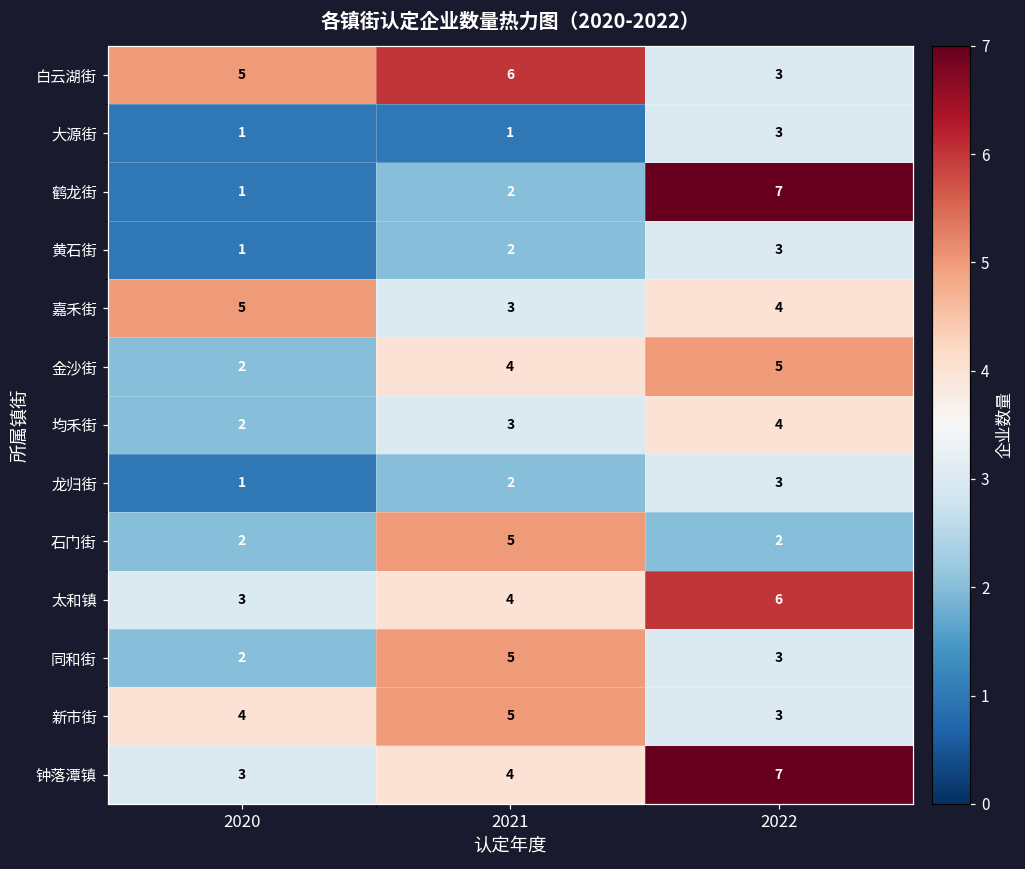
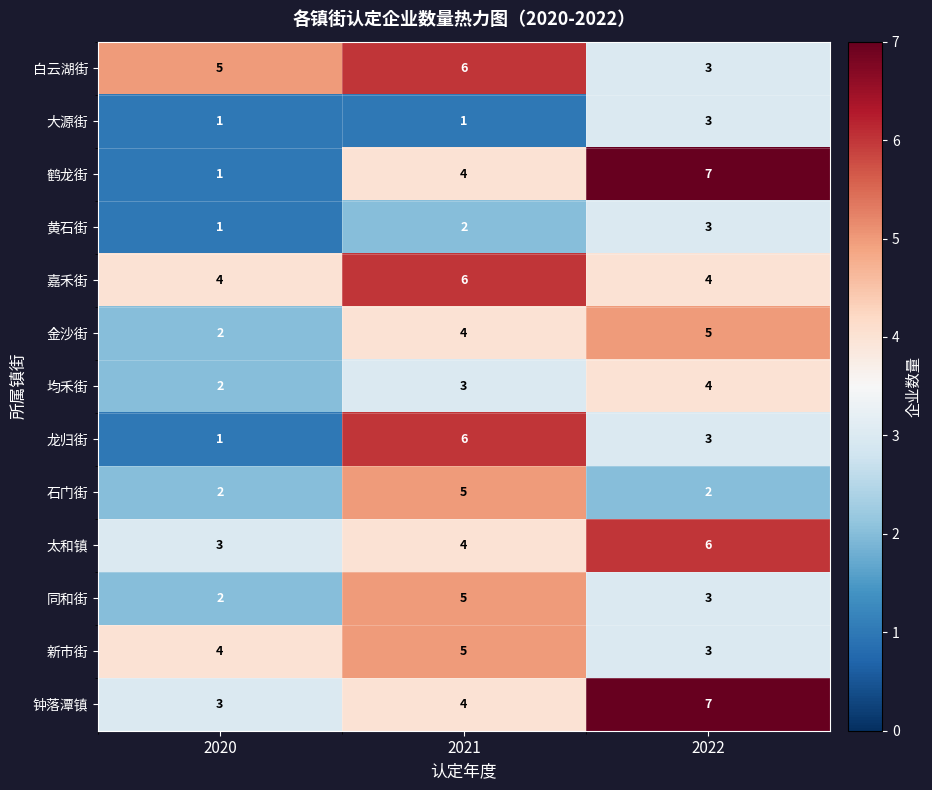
  {
    "白云湖街": {
      "2020": 5,
      "2021": 6,
      "2022": 3
    },
    "大源街": {
      "2020": 1,
      "2021": 1,
      "2022": 3
    },
    "鹤龙街": {
      "2020": 1,
-     "2021": 2,
+     "2021": 4,
      "2022": 7
    },
    "黄石街": {
      "2020": 1,
      "2021": 2,
      "2022": 3
    },
    "嘉禾街": {
-     "2020": 5,
-     "2021": 3,
+     "2020": 4,
+     "2021": 6,
      "2022": 4
    },
    "金沙街": {
      "2020": 2,
      "2021": 4,
      "2022": 5
    },
    "均禾街": {
      "2020": 2,
      "2021": 3,
      "2022": 4
    },
    "龙归街": {
      "2020": 1,
-     "2021": 2,
+     "2021": 6,
      "2022": 3
    },
    "石门街": {
      "2020": 2,
      "2021": 5,
      "2022": 2
    },
    "太和镇": {
      "2020": 3,
      "2021": 4,
      "2022": 6
    },
    "同和街": {
      "2020": 2,
      "2021": 5,
      "2022": 3
    },
    "新市街": {
      "2020": 4,
      "2021": 5,
      "2022": 3
    },
    "钟落潭镇": {
      "2020": 3,
      "2021": 4,
      "2022": 7
    }
  }
